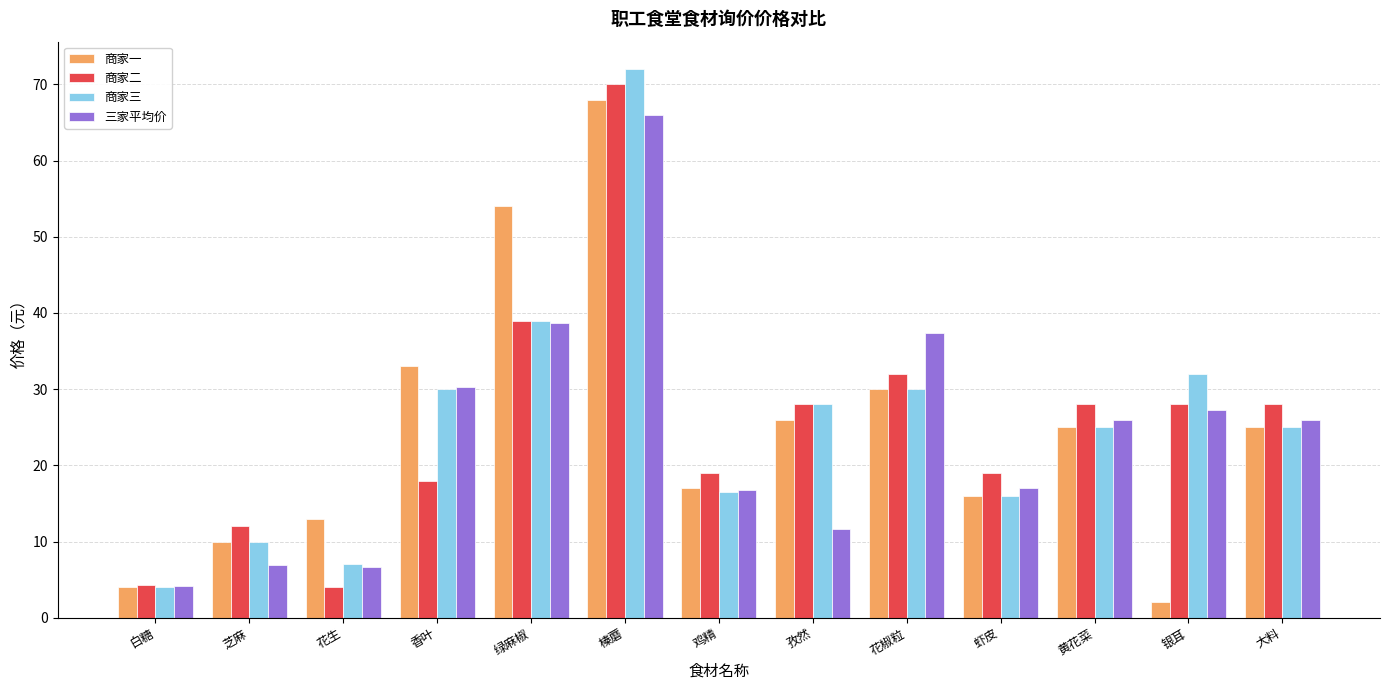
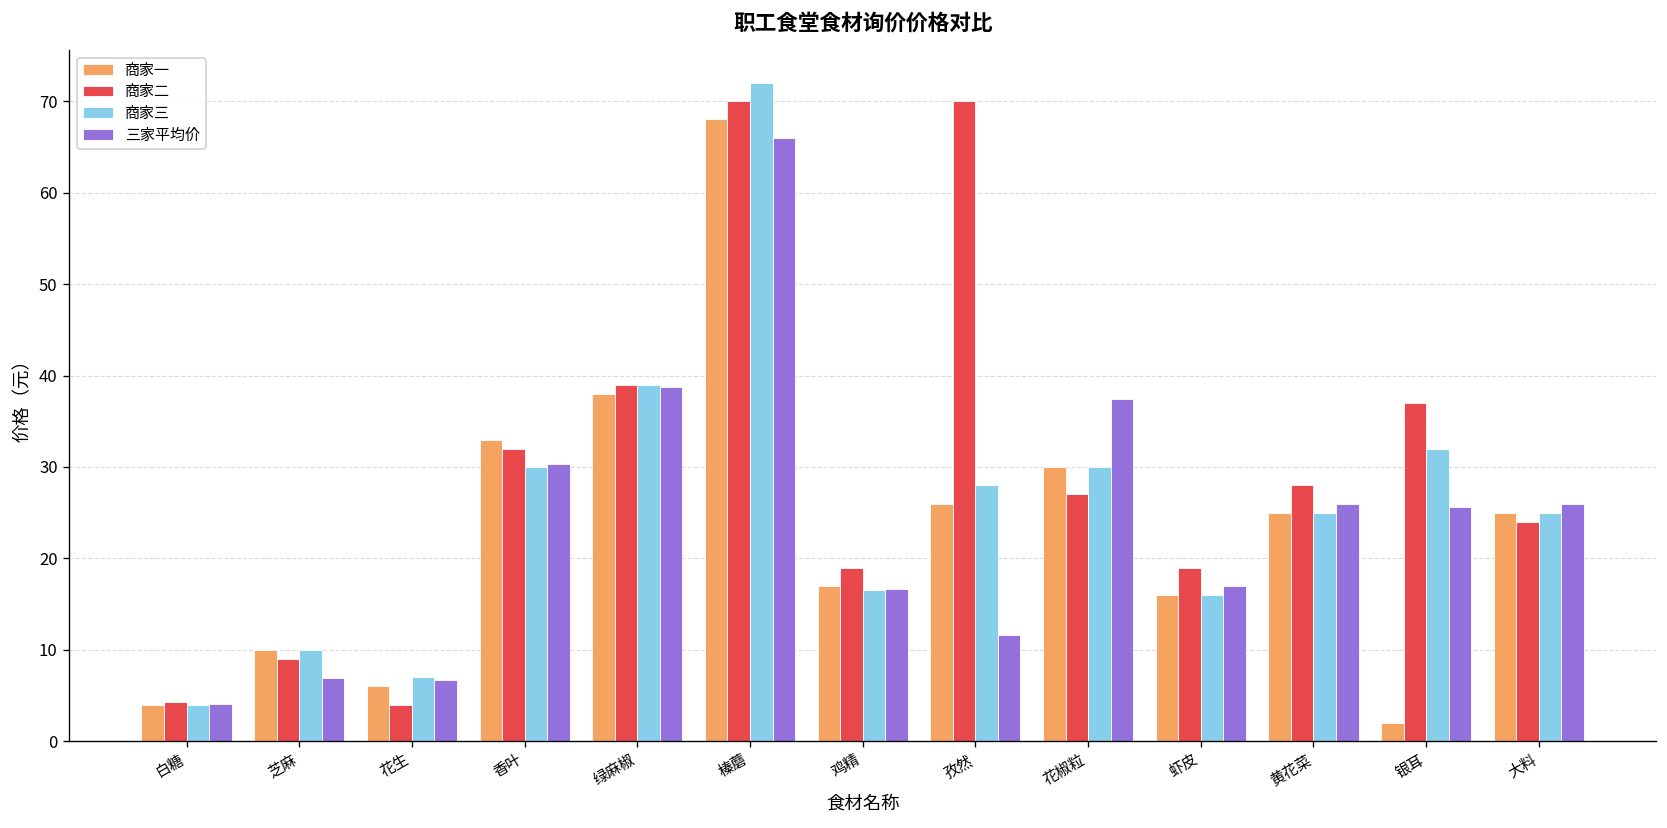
  {
    "商家一": {
      "白糖": 4,
      "芝麻": 10,
-     "花生": 13,
+     "花生": 6,
      "香叶": 33,
-     "绿麻椒": 54,
+     "绿麻椒": 38,
      "榛蘑": 68,
      "鸡精": 17,
      "孜然": 26,
      "花椒粒": 30,
      "虾皮": 16,
      "黄花菜": 25,
      "银耳": 2,
      "大料": 25
    },
    "商家二": {
      "白糖": 4,
-     "芝麻": 12,
+     "芝麻": 9,
      "花生": 4,
-     "香叶": 18,
+     "香叶": 32,
      "绿麻椒": 39,
      "榛蘑": 70,
      "鸡精": 19,
-     "孜然": 28,
-     "花椒粒": 32,
+     "孜然": 70,
+     "花椒粒": 27,
      "虾皮": 19,
      "黄花菜": 28,
-     "银耳": 28,
-     "大料": 28
+     "银耳": 37,
+     "大料": 24
    },
    "商家三": {
      "白糖": 4,
      "芝麻": 10,
      "花生": 7,
      "香叶": 30,
      "绿麻椒": 39,
      "榛蘑": 72,
      "鸡精": 17,
      "孜然": 28,
      "花椒粒": 30,
      "虾皮": 16,
      "黄花菜": 25,
      "银耳": 32,
      "大料": 25
    },
    "三家平均价": {
      "白糖": 4,
      "芝麻": 7,
      "花生": 7,
      "香叶": 30,
      "绿麻椒": 39,
      "榛蘑": 66,
      "鸡精": 17,
      "孜然": 12,
      "花椒粒": 37,
      "虾皮": 17,
      "黄花菜": 26,
-     "银耳": 27,
+     "银耳": 26,
      "大料": 26
    }
  }
